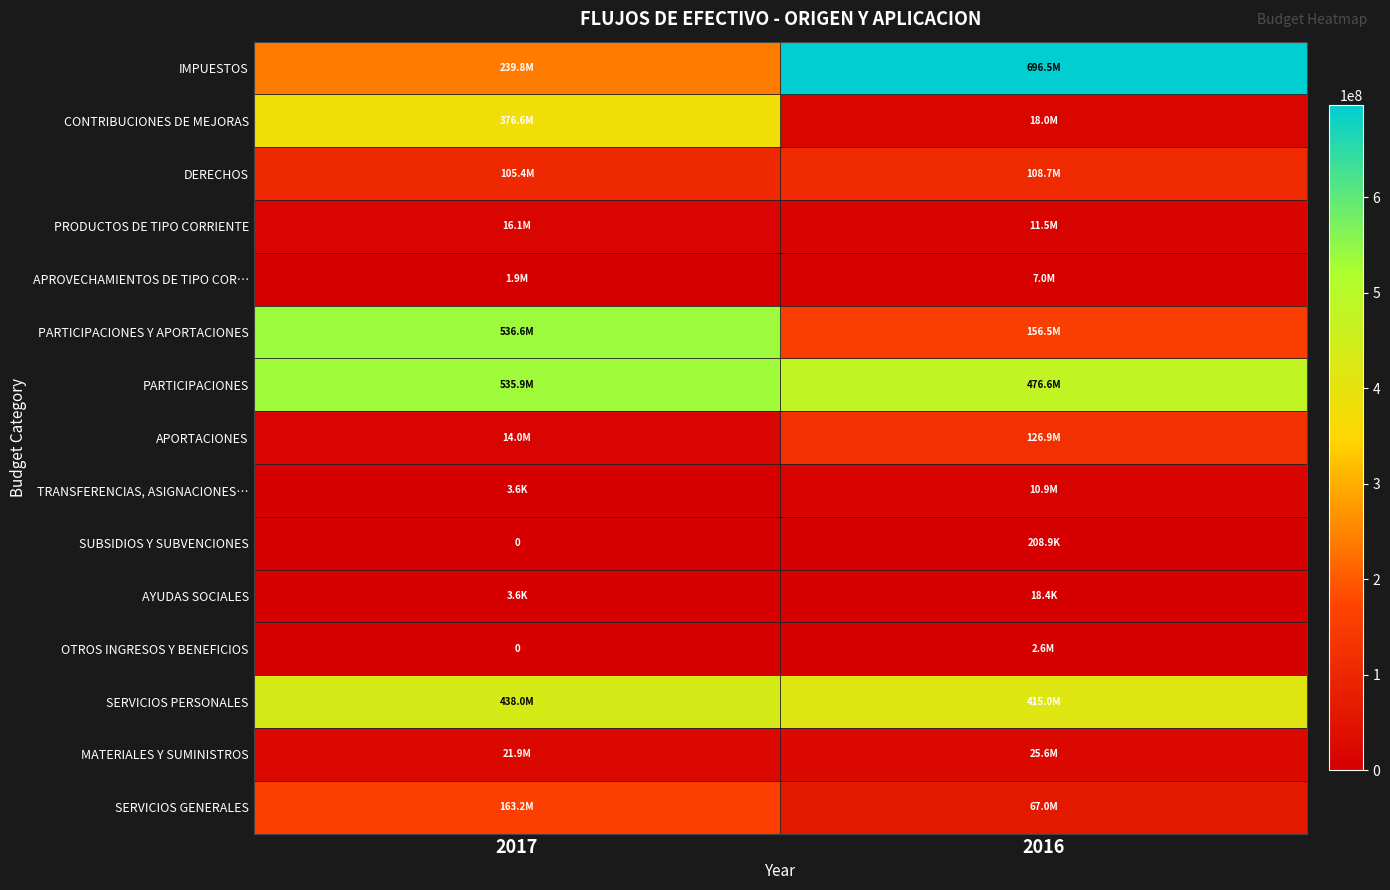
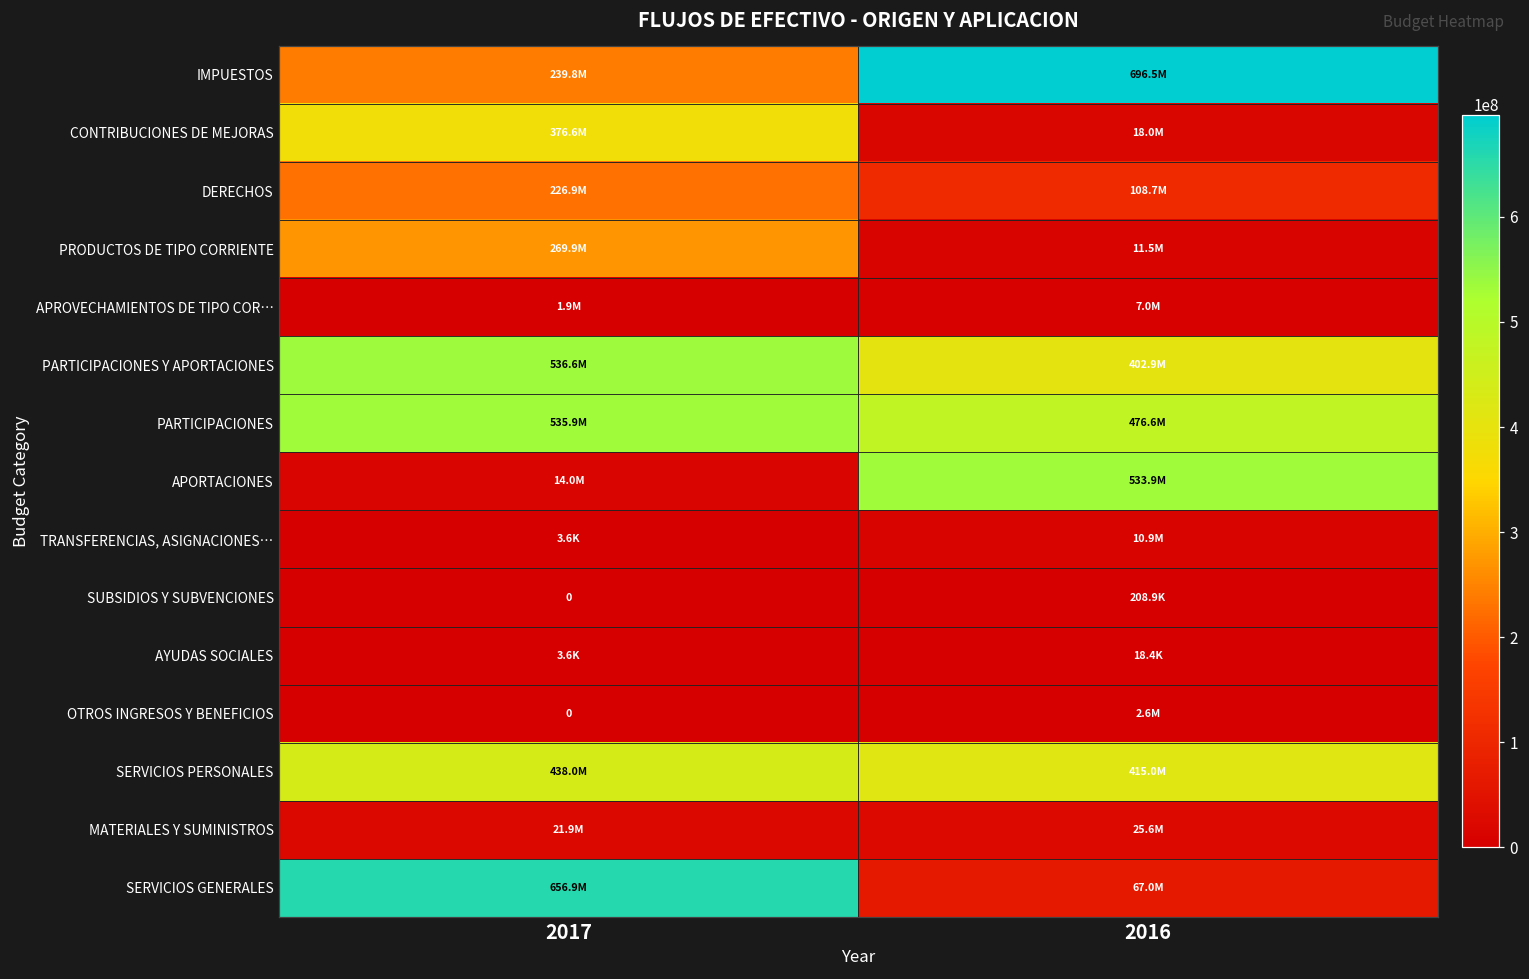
  {
    "IMPUESTOS": {
      "2017": "239.8M",
      "2016": "696.5M"
    },
    "CONTRIBUCIONES DE MEJORAS": {
      "2017": "376.6M",
      "2016": "18.0M"
    },
    "DERECHOS": {
-     "2017": "105.4M",
+     "2017": "226.9M",
      "2016": "108.7M"
    },
    "PRODUCTOS DE TIPO CORRIENTE": {
-     "2017": "16.1M",
+     "2017": "269.9M",
      "2016": "11.5M"
    },
    "APROVECHAMIENTOS DE TIPO COR…": {
      "2017": "1.9M",
      "2016": "7.0M"
    },
    "PARTICIPACIONES Y APORTACIONES": {
      "2017": "536.6M",
-     "2016": "156.5M"
+     "2016": "402.9M"
    },
    "PARTICIPACIONES": {
      "2017": "535.9M",
      "2016": "476.6M"
    },
    "APORTACIONES": {
      "2017": "14.0M",
-     "2016": "126.9M"
+     "2016": "533.9M"
    },
    "TRANSFERENCIAS, ASIGNACIONES…": {
      "2017": "3.6K",
      "2016": "10.9M"
    },
    "SUBSIDIOS Y SUBVENCIONES": {
      "2017": "0",
      "2016": "208.9K"
    },
    "AYUDAS SOCIALES": {
      "2017": "3.6K",
      "2016": "18.4K"
    },
    "OTROS INGRESOS Y BENEFICIOS": {
      "2017": "0",
      "2016": "2.6M"
    },
    "SERVICIOS PERSONALES": {
      "2017": "438.0M",
      "2016": "415.0M"
    },
    "MATERIALES Y SUMINISTROS": {
      "2017": "21.9M",
      "2016": "25.6M"
    },
    "SERVICIOS GENERALES": {
-     "2017": "163.2M",
+     "2017": "656.9M",
      "2016": "67.0M"
    }
  }
